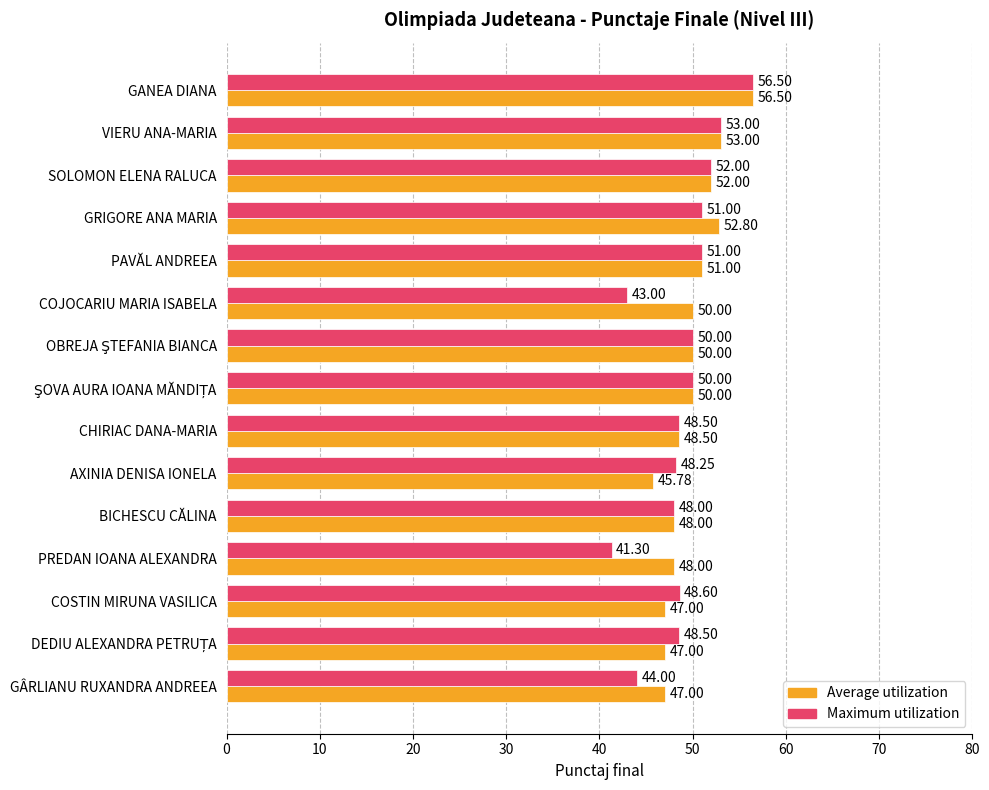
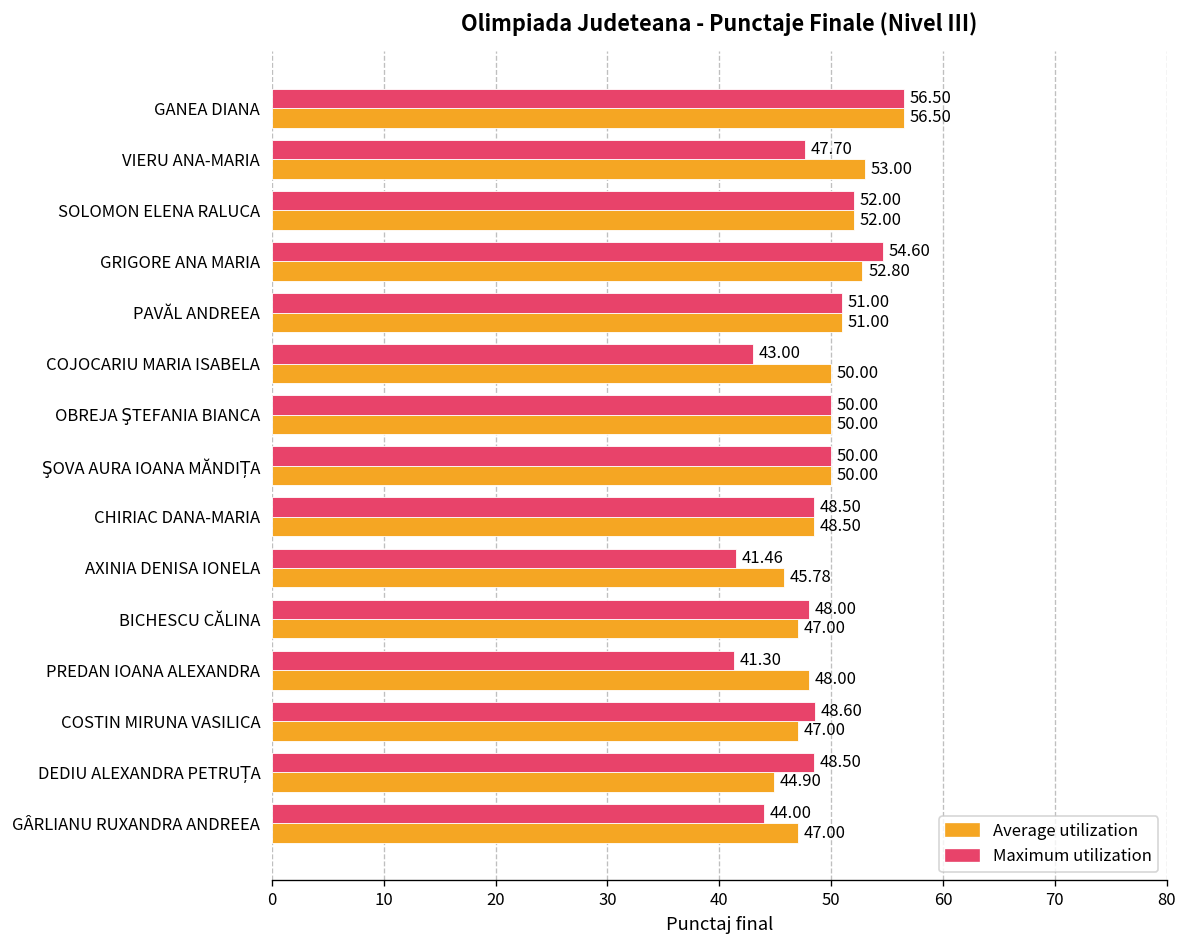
  {
    "Average utilization": {
      "GANEA DIANA": 56.50,
      "VIERU ANA-MARIA": 53.00,
      "SOLOMON ELENA RALUCA": 52.00,
      "GRIGORE ANA MARIA": 52.80,
      "PAVĂL ANDREEA": 51.00,
      "COJOCARIU MARIA ISABELA": 50.00,
      "OBREJA ŞTEFANIA BIANCA": 50.00,
      "ŞOVA AURA IOANA MĂNDIȚA": 50.00,
      "CHIRIAC DANA-MARIA": 48.50,
      "AXINIA DENISA IONELA": 45.78,
-     "BICHESCU CĂLINA": 48.00,
+     "BICHESCU CĂLINA": 47.00,
      "PREDAN IOANA ALEXANDRA": 48.00,
      "COSTIN MIRUNA VASILICA": 47.00,
-     "DEDIU ALEXANDRA PETRUȚA": 47.00,
+     "DEDIU ALEXANDRA PETRUȚA": 44.90,
      "GÂRLIANU RUXANDRA ANDREEA": 47.00
    },
    "Maximum utilization": {
      "GANEA DIANA": 56.50,
-     "VIERU ANA-MARIA": 53.00,
+     "VIERU ANA-MARIA": 47.70,
      "SOLOMON ELENA RALUCA": 52.00,
-     "GRIGORE ANA MARIA": 51.00,
+     "GRIGORE ANA MARIA": 54.60,
      "PAVĂL ANDREEA": 51.00,
      "COJOCARIU MARIA ISABELA": 43.00,
      "OBREJA ŞTEFANIA BIANCA": 50.00,
      "ŞOVA AURA IOANA MĂNDIȚA": 50.00,
      "CHIRIAC DANA-MARIA": 48.50,
-     "AXINIA DENISA IONELA": 48.25,
+     "AXINIA DENISA IONELA": 41.46,
      "BICHESCU CĂLINA": 48.00,
      "PREDAN IOANA ALEXANDRA": 41.30,
      "COSTIN MIRUNA VASILICA": 48.60,
      "DEDIU ALEXANDRA PETRUȚA": 48.50,
      "GÂRLIANU RUXANDRA ANDREEA": 44.00
    }
  }
